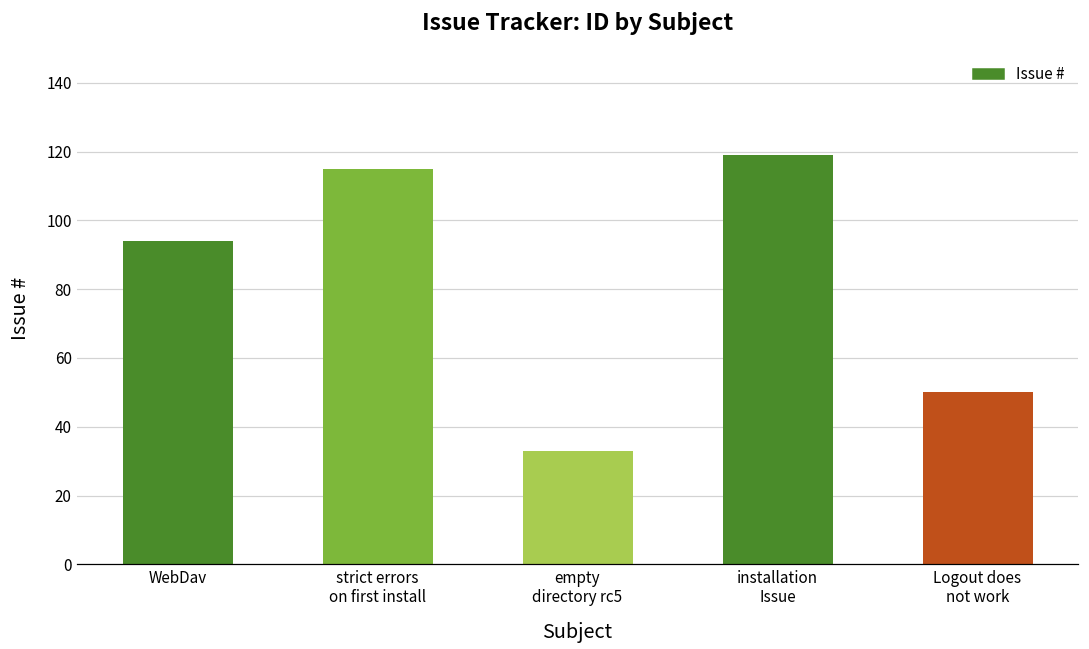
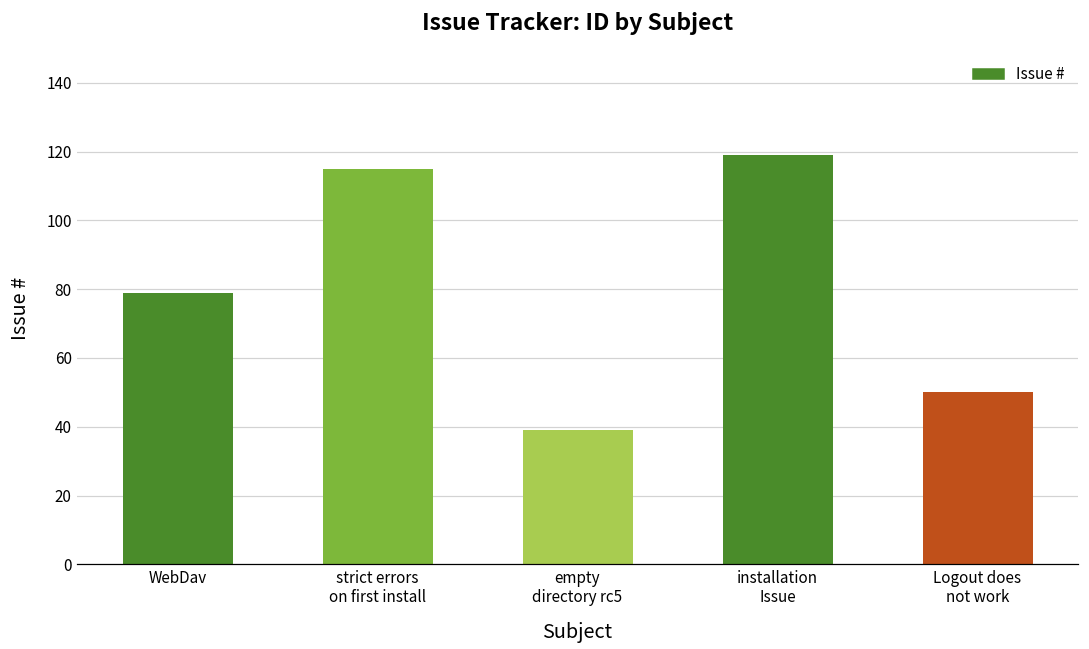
  {
-   "WebDav": 94,
+   "WebDav": 79,
    "strict errors on first install": 115,
-   "empty directory rc5": 33,
+   "empty directory rc5": 39,
    "installation Issue": 119,
    "Logout does not work": 50
  }
